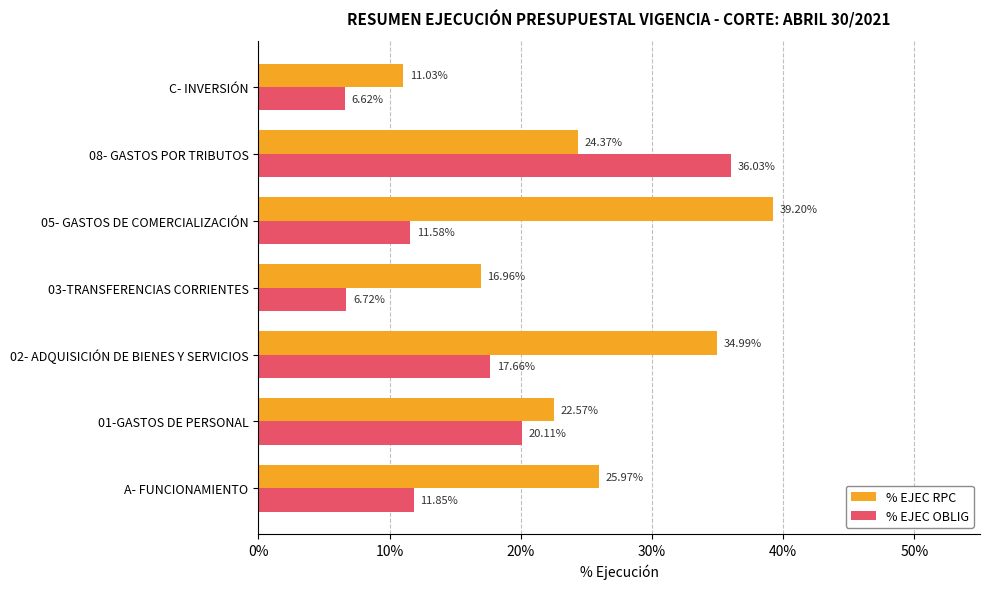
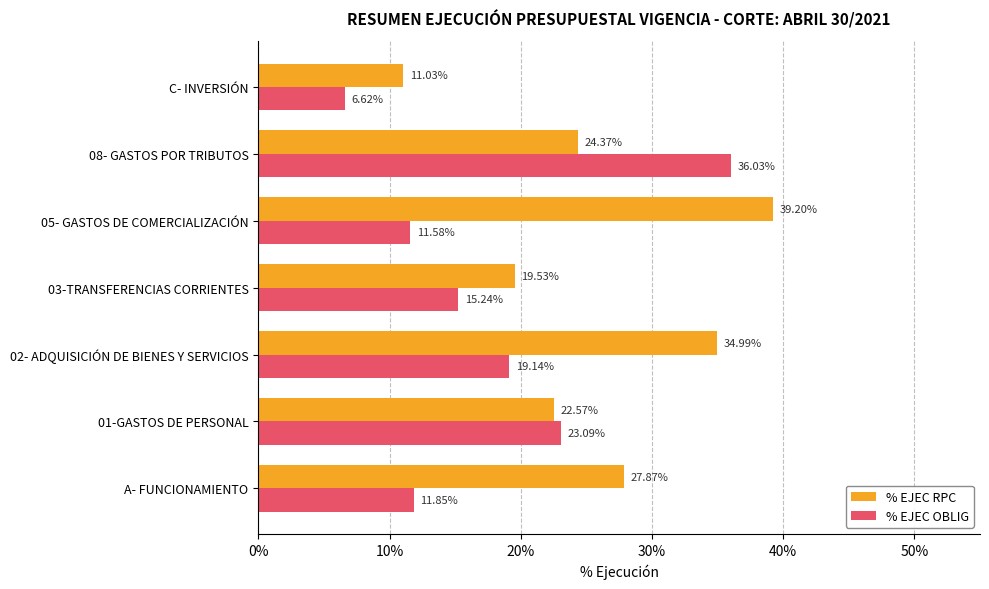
  {
    "% EJEC RPC": {
      "C- INVERSIÓN": "11.03%",
      "08- GASTOS POR TRIBUTOS": "24.37%",
      "05- GASTOS DE COMERCIALIZACIÓN": "39.20%",
-     "03-TRANSFERENCIAS CORRIENTES": "16.96%",
+     "03-TRANSFERENCIAS CORRIENTES": "19.53%",
      "02- ADQUISICIÓN DE BIENES Y SERVICIOS": "34.99%",
      "01-GASTOS DE PERSONAL": "22.57%",
-     "A- FUNCIONAMIENTO": "25.97%"
+     "A- FUNCIONAMIENTO": "27.87%"
    },
    "% EJEC OBLIG": {
      "C- INVERSIÓN": "6.62%",
      "08- GASTOS POR TRIBUTOS": "36.03%",
      "05- GASTOS DE COMERCIALIZACIÓN": "11.58%",
-     "03-TRANSFERENCIAS CORRIENTES": "6.72%",
-     "02- ADQUISICIÓN DE BIENES Y SERVICIOS": "17.66%",
-     "01-GASTOS DE PERSONAL": "20.11%",
+     "03-TRANSFERENCIAS CORRIENTES": "15.24%",
+     "02- ADQUISICIÓN DE BIENES Y SERVICIOS": "19.14%",
+     "01-GASTOS DE PERSONAL": "23.09%",
      "A- FUNCIONAMIENTO": "11.85%"
    }
  }
